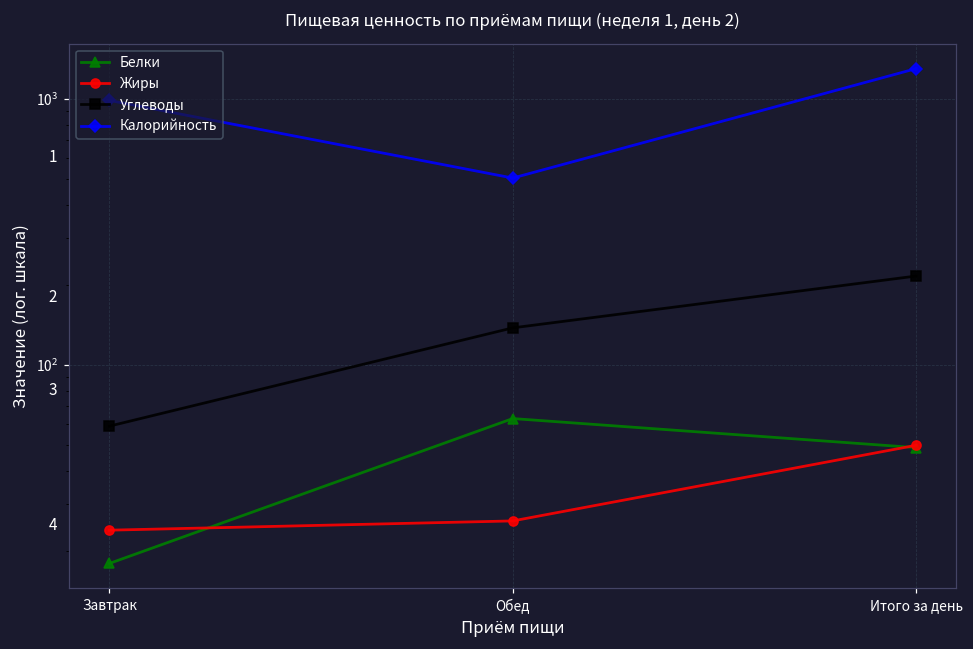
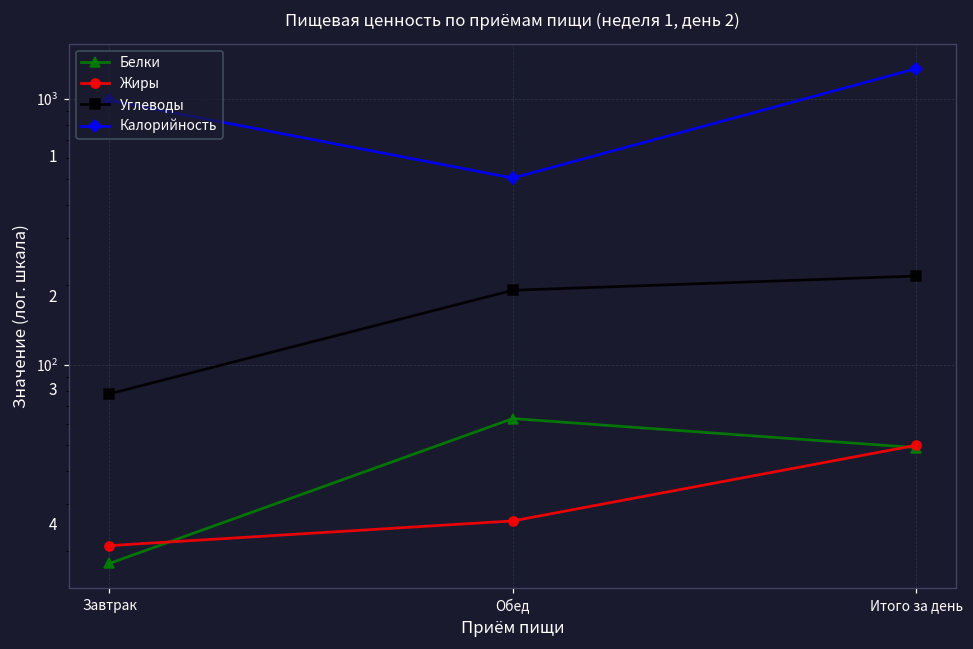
  {
    "Белки": {
      "Завтрак": 18,
      "Обед": 63
    },
    "Жиры": {
-     "Завтрак": 24,
+     "Завтрак": 21,
      "Обед": 26
    },
    "Углеводы": {
-     "Завтрак": 59,
-     "Обед": 140,
+     "Завтрак": 78,
+     "Обед": 190,
      "Итого за день": 220
    },
    "Калорийность": {
      "Обед": 500,
      "Итого за день": 1300
    }
  }
